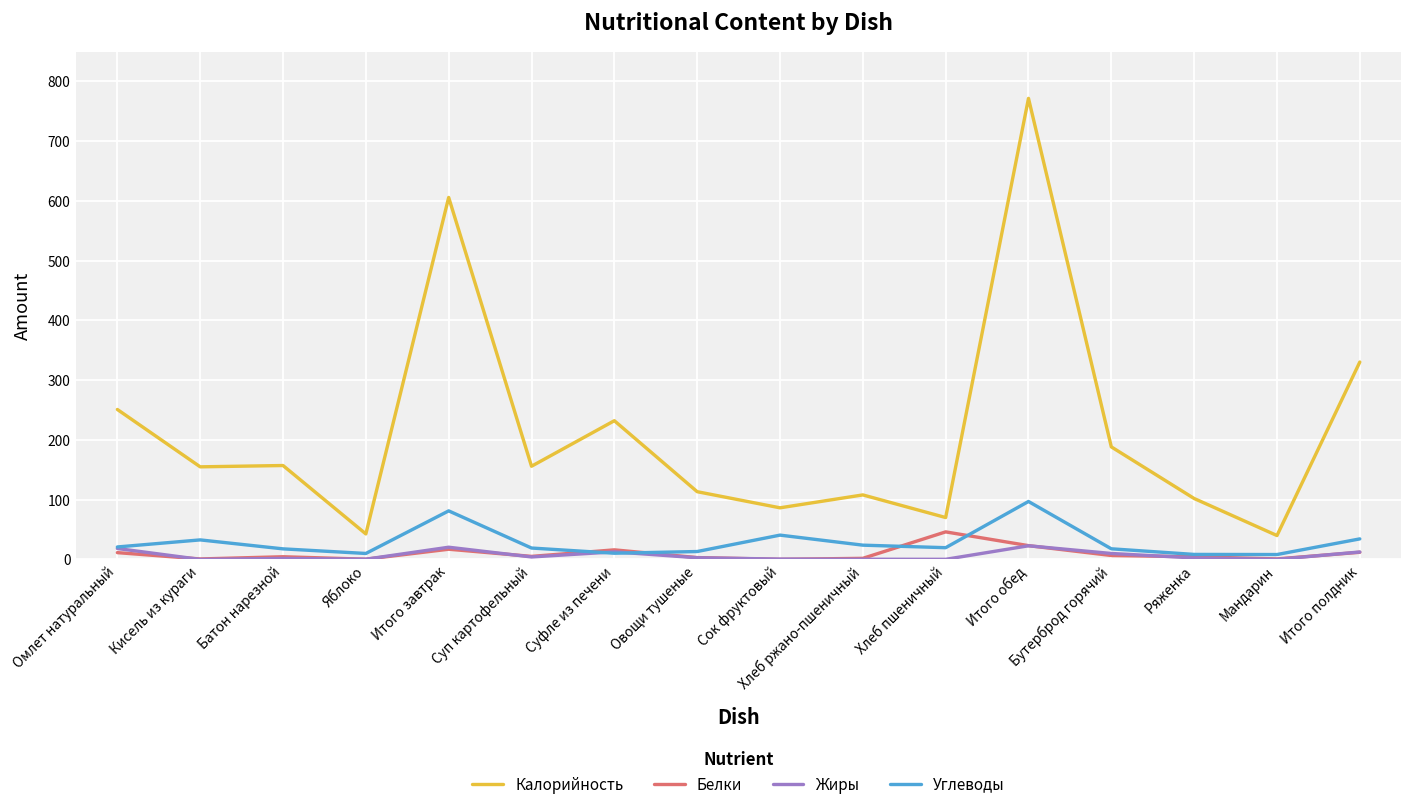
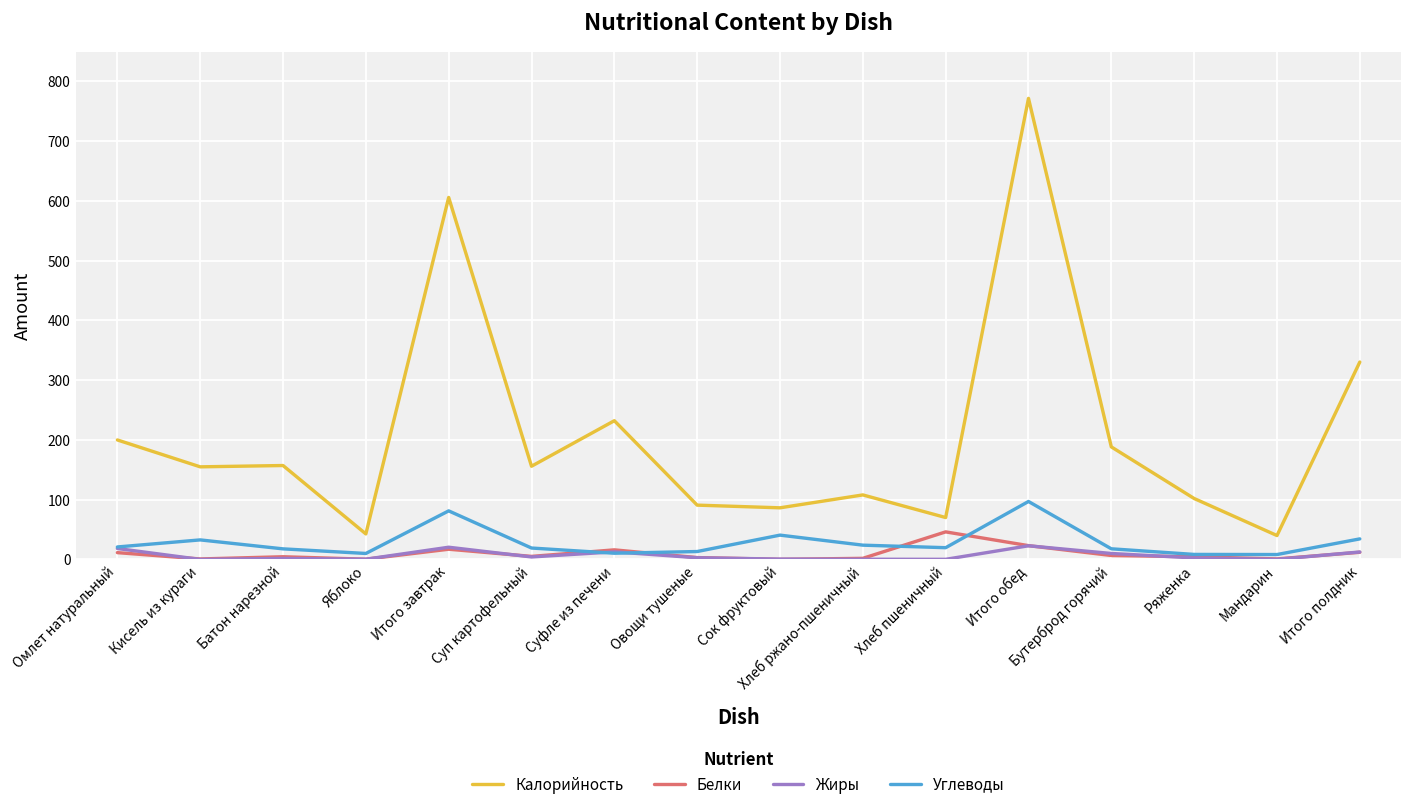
  {
    "Калорийность": {
-     "Омлет натуральный": 250,
+     "Омлет натуральный": 200,
      "Кисель из кураги": 160,
      "Батон нарезной": 160,
      "Яблоко": 40,
      "Итого завтрак": 610,
      "Суп картофельный": 160,
      "Суфле из печени": 230,
-     "Овощи тушеные": 110,
+     "Овощи тушеные": 90,
      "Сок фруктовый": 90,
      "Хлеб ржано-пшеничный": 110,
      "Хлеб пшеничный": 70,
      "Итого обед": 770,
      "Бутерброд горячий": 190,
      "Ряженка": 100,
      "Мандарин": 40,
      "Итого полдник": 330
    },
    "Белки": {
      "Омлет натуральный": 10,
      "Хлеб пшеничный": 50
    },
    "Жиры": {
      "Хлеб пшеничный": 0
    },
    "Углеводы": {
      "Кисель из кураги": 30,
      "Батон нарезной": 20,
      "Яблоко": 10,
      "Итого завтрак": 80,
      "Суп картофельный": 20,
      "Овощи тушеные": 10,
      "Сок фруктовый": 40,
      "Хлеб ржано-пшеничный": 20,
      "Хлеб пшеничный": 20,
      "Итого обед": 100,
      "Бутерброд горячий": 20,
      "Мандарин": 10,
      "Итого полдник": 30
    }
  }
